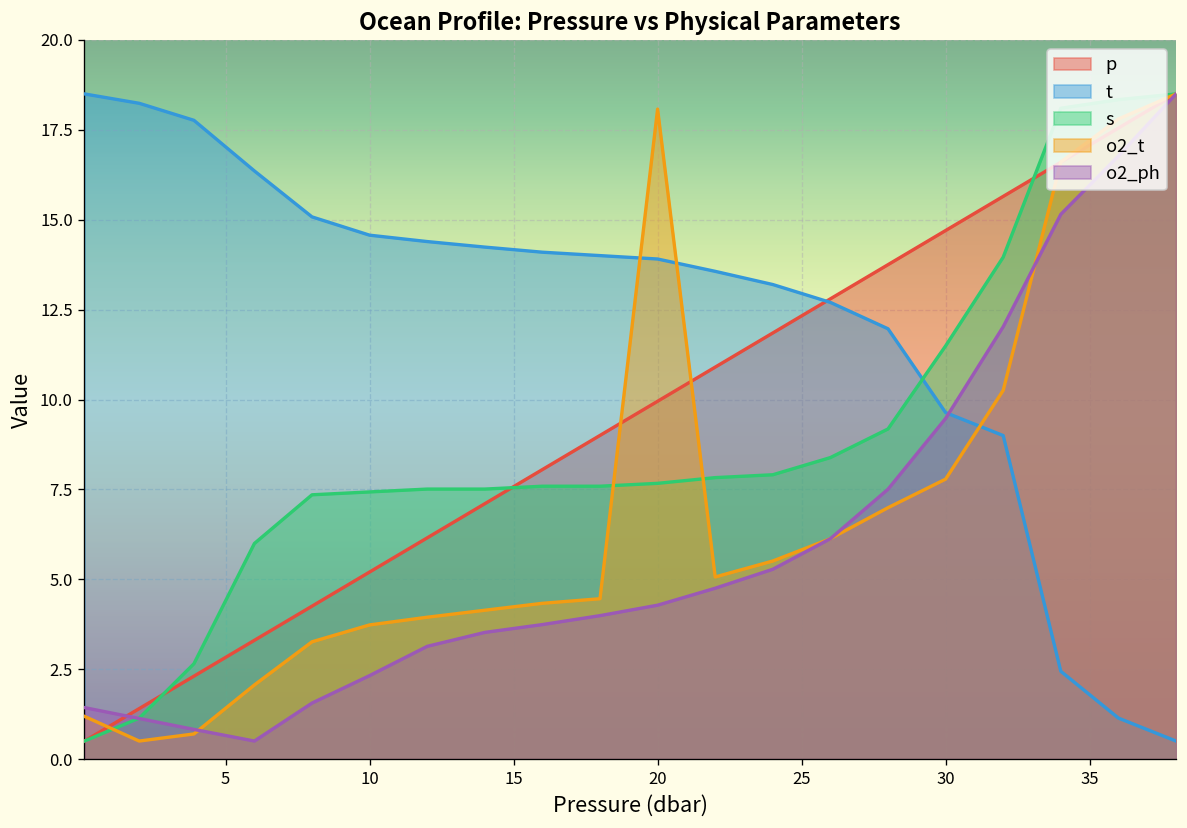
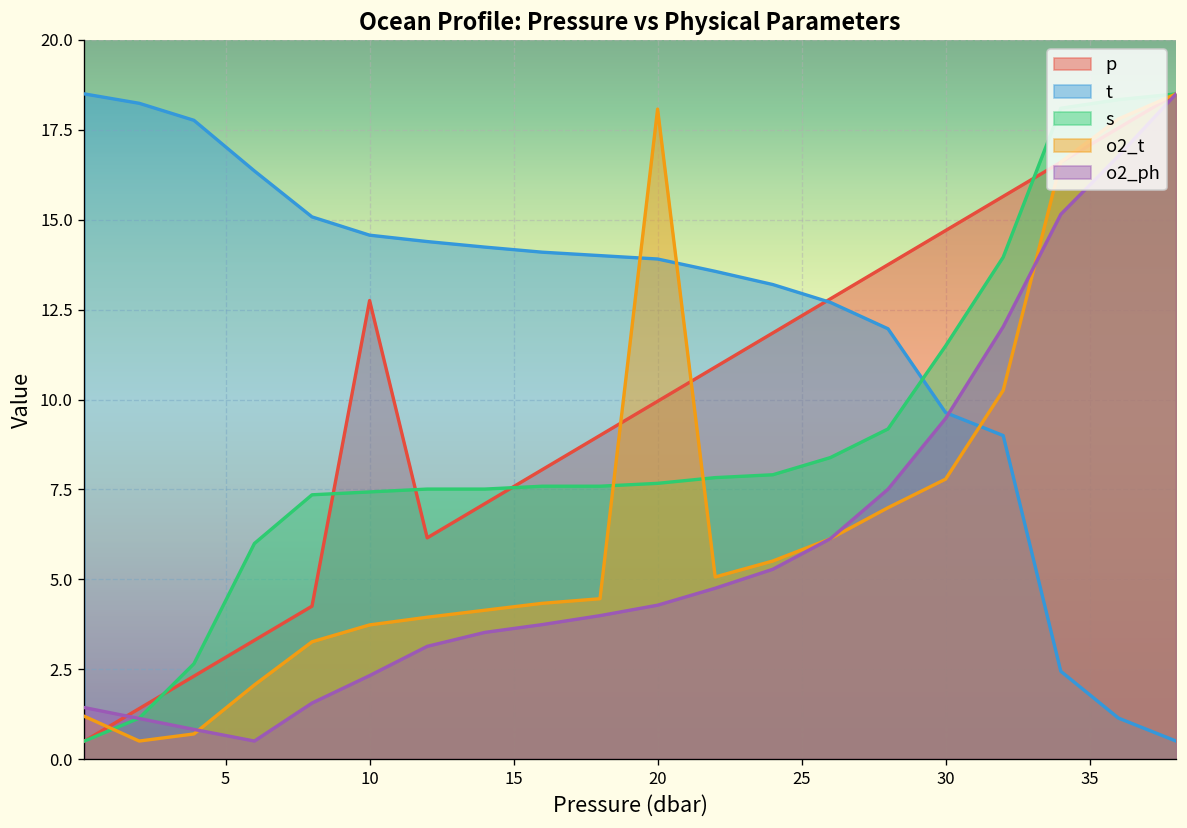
  {
    "p": {
-     "10": 5.2,
+     "10": 12.8,
      "20": 10.0,
      "30": 14.7
    },
    "t": {
      "10": 14.6,
      "20": 13.9,
      "30": 9.6
    },
    "s": {
      "10": 7.4,
      "20": 7.7,
      "30": 11.5
    },
    "o2_t": {
      "10": 3.7,
      "20": 18.1,
      "30": 7.8
    },
    "o2_ph": {
      "10": 2.3,
      "20": 4.3,
      "30": 9.5
    }
  }
